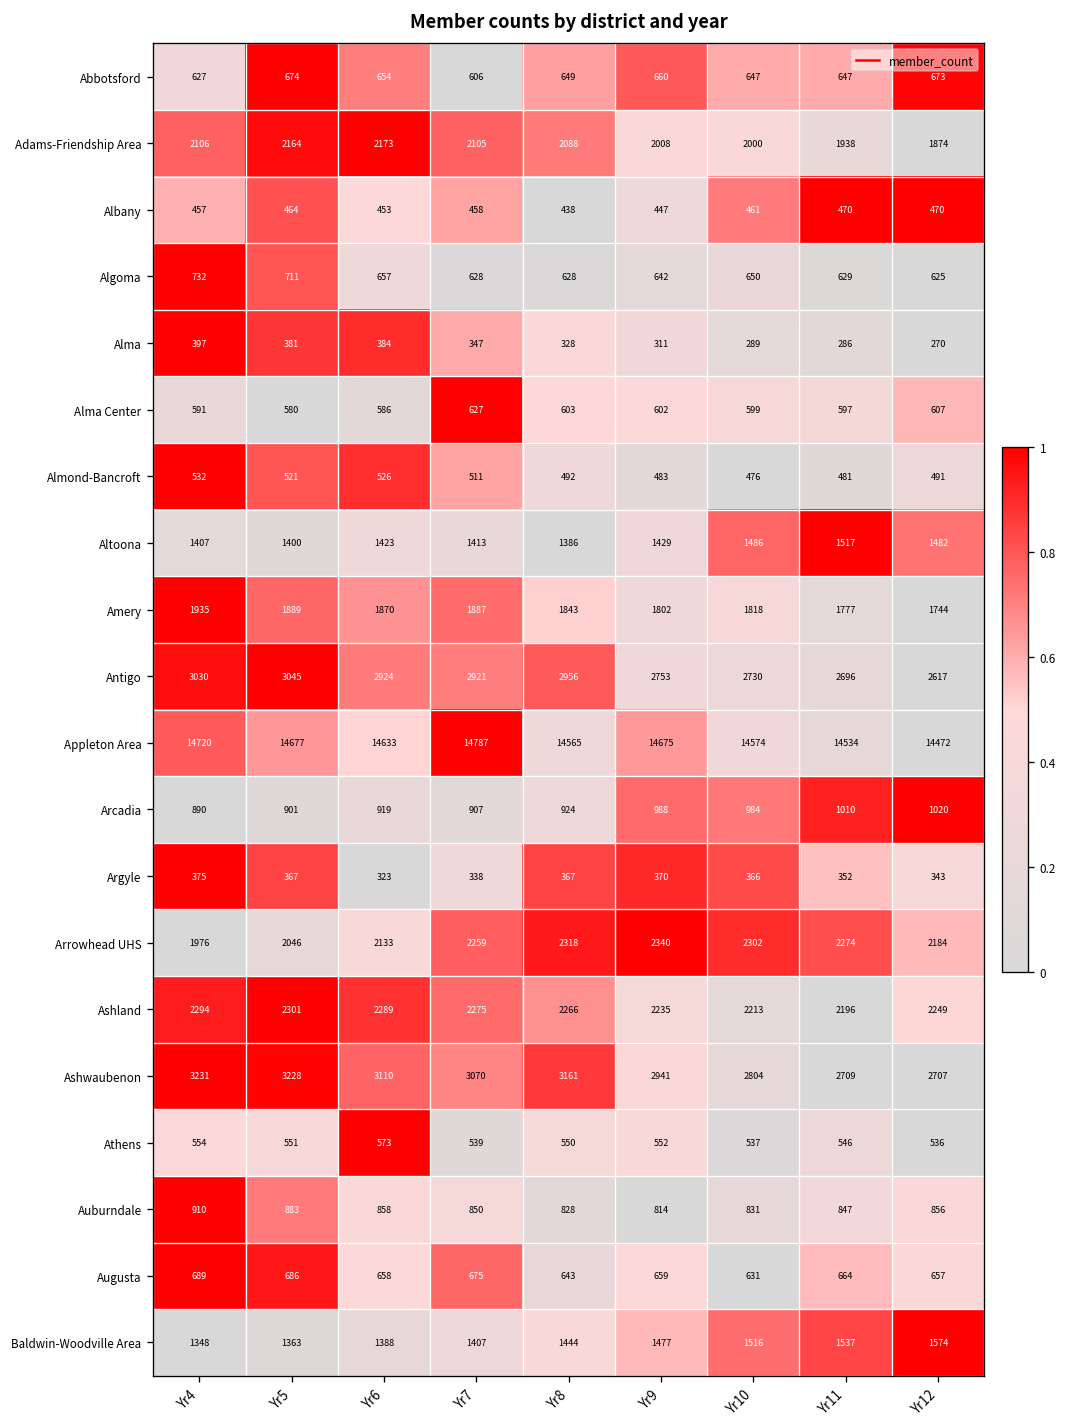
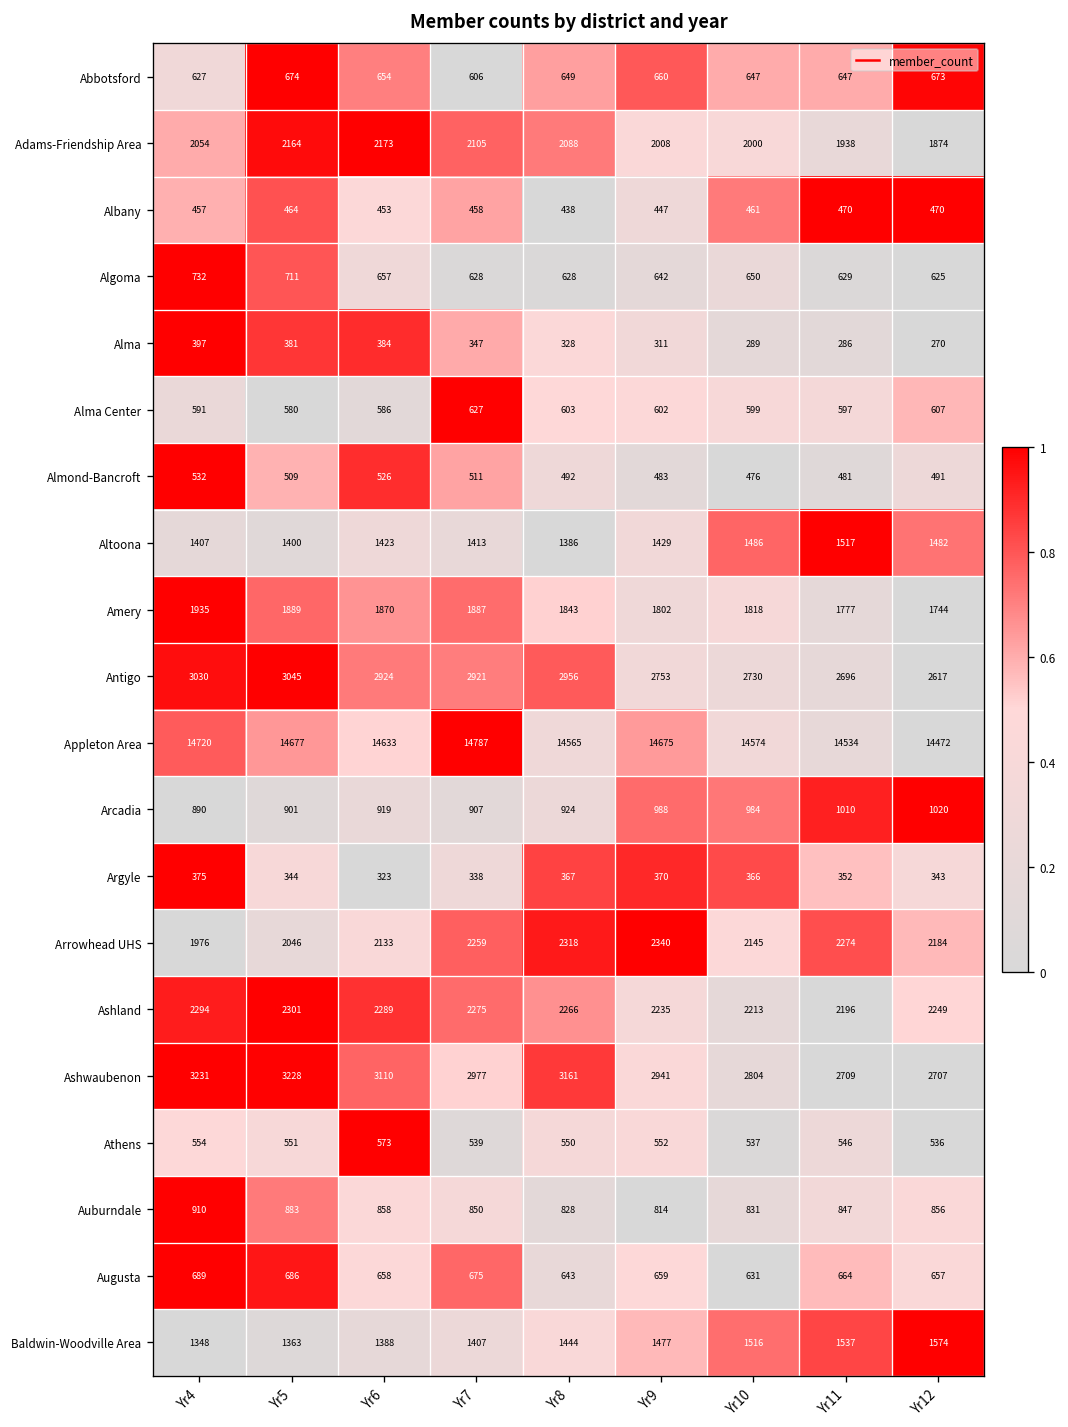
  {
    "Abbotsford": {
      "Yr4": 627,
      "Yr5": 674,
      "Yr6": 654,
      "Yr7": 606,
      "Yr8": 649,
      "Yr9": 660,
      "Yr10": 647,
      "Yr11": 647,
      "Yr12": 673
    },
    "Adams-Friendship Area": {
-     "Yr4": 2106,
+     "Yr4": 2054,
      "Yr5": 2164,
      "Yr6": 2173,
      "Yr7": 2105,
      "Yr8": 2088,
      "Yr9": 2008,
      "Yr10": 2000,
      "Yr11": 1938,
      "Yr12": 1874
    },
    "Albany": {
      "Yr4": 457,
      "Yr5": 464,
      "Yr6": 453,
      "Yr7": 458,
      "Yr8": 438,
      "Yr9": 447,
      "Yr10": 461,
      "Yr11": 470,
      "Yr12": 470
    },
    "Algoma": {
      "Yr4": 732,
      "Yr5": 711,
      "Yr6": 657,
      "Yr7": 628,
      "Yr8": 628,
      "Yr9": 642,
      "Yr10": 650,
      "Yr11": 629,
      "Yr12": 625
    },
    "Alma": {
      "Yr4": 397,
      "Yr5": 381,
      "Yr6": 384,
      "Yr7": 347,
      "Yr8": 328,
      "Yr9": 311,
      "Yr10": 289,
      "Yr11": 286,
      "Yr12": 270
    },
    "Alma Center": {
      "Yr4": 591,
      "Yr5": 580,
      "Yr6": 586,
      "Yr7": 627,
      "Yr8": 603,
      "Yr9": 602,
      "Yr10": 599,
      "Yr11": 597,
      "Yr12": 607
    },
    "Almond-Bancroft": {
      "Yr4": 532,
-     "Yr5": 521,
+     "Yr5": 509,
      "Yr6": 526,
      "Yr7": 511,
      "Yr8": 492,
      "Yr9": 483,
      "Yr10": 476,
      "Yr11": 481,
      "Yr12": 491
    },
    "Altoona": {
      "Yr4": 1407,
      "Yr5": 1400,
      "Yr6": 1423,
      "Yr7": 1413,
      "Yr8": 1386,
      "Yr9": 1429,
      "Yr10": 1486,
      "Yr11": 1517,
      "Yr12": 1482
    },
    "Amery": {
      "Yr4": 1935,
      "Yr5": 1889,
      "Yr6": 1870,
      "Yr7": 1887,
      "Yr8": 1843,
      "Yr9": 1802,
      "Yr10": 1818,
      "Yr11": 1777,
      "Yr12": 1744
    },
    "Antigo": {
      "Yr4": 3030,
      "Yr5": 3045,
      "Yr6": 2924,
      "Yr7": 2921,
      "Yr8": 2956,
      "Yr9": 2753,
      "Yr10": 2730,
      "Yr11": 2696,
      "Yr12": 2617
    },
    "Appleton Area": {
      "Yr4": 14720,
      "Yr5": 14677,
      "Yr6": 14633,
      "Yr7": 14787,
      "Yr8": 14565,
      "Yr9": 14675,
      "Yr10": 14574,
      "Yr11": 14534,
      "Yr12": 14472
    },
    "Arcadia": {
      "Yr4": 890,
      "Yr5": 901,
      "Yr6": 919,
      "Yr7": 907,
      "Yr8": 924,
      "Yr9": 988,
      "Yr10": 984,
      "Yr11": 1010,
      "Yr12": 1020
    },
    "Argyle": {
      "Yr4": 375,
-     "Yr5": 367,
+     "Yr5": 344,
      "Yr6": 323,
      "Yr7": 338,
      "Yr8": 367,
      "Yr9": 370,
      "Yr10": 366,
      "Yr11": 352,
      "Yr12": 343
    },
    "Arrowhead UHS": {
      "Yr4": 1976,
      "Yr5": 2046,
      "Yr6": 2133,
      "Yr7": 2259,
      "Yr8": 2318,
      "Yr9": 2340,
-     "Yr10": 2302,
+     "Yr10": 2145,
      "Yr11": 2274,
      "Yr12": 2184
    },
    "Ashland": {
      "Yr4": 2294,
      "Yr5": 2301,
      "Yr6": 2289,
      "Yr7": 2275,
      "Yr8": 2266,
      "Yr9": 2235,
      "Yr10": 2213,
      "Yr11": 2196,
      "Yr12": 2249
    },
    "Ashwaubenon": {
      "Yr4": 3231,
      "Yr5": 3228,
      "Yr6": 3110,
-     "Yr7": 3070,
+     "Yr7": 2977,
      "Yr8": 3161,
      "Yr9": 2941,
      "Yr10": 2804,
      "Yr11": 2709,
      "Yr12": 2707
    },
    "Athens": {
      "Yr4": 554,
      "Yr5": 551,
      "Yr6": 573,
      "Yr7": 539,
      "Yr8": 550,
      "Yr9": 552,
      "Yr10": 537,
      "Yr11": 546,
      "Yr12": 536
    },
    "Auburndale": {
      "Yr4": 910,
      "Yr5": 883,
      "Yr6": 858,
      "Yr7": 850,
      "Yr8": 828,
      "Yr9": 814,
      "Yr10": 831,
      "Yr11": 847,
      "Yr12": 856
    },
    "Augusta": {
      "Yr4": 689,
      "Yr5": 686,
      "Yr6": 658,
      "Yr7": 675,
      "Yr8": 643,
      "Yr9": 659,
      "Yr10": 631,
      "Yr11": 664,
      "Yr12": 657
    },
    "Baldwin-Woodville Area": {
      "Yr4": 1348,
      "Yr5": 1363,
      "Yr6": 1388,
      "Yr7": 1407,
      "Yr8": 1444,
      "Yr9": 1477,
      "Yr10": 1516,
      "Yr11": 1537,
      "Yr12": 1574
    }
  }
